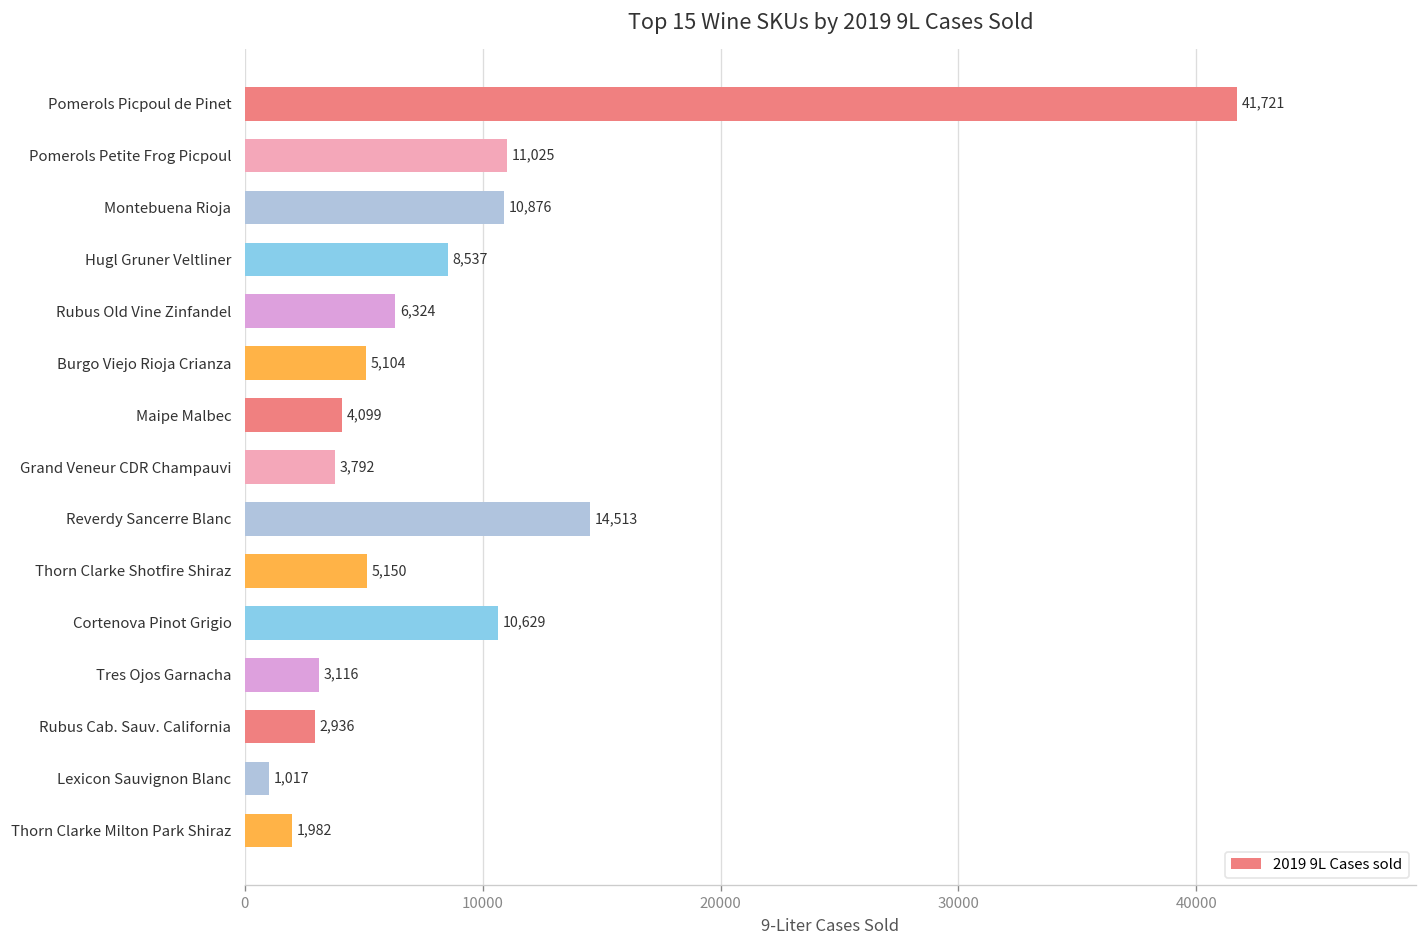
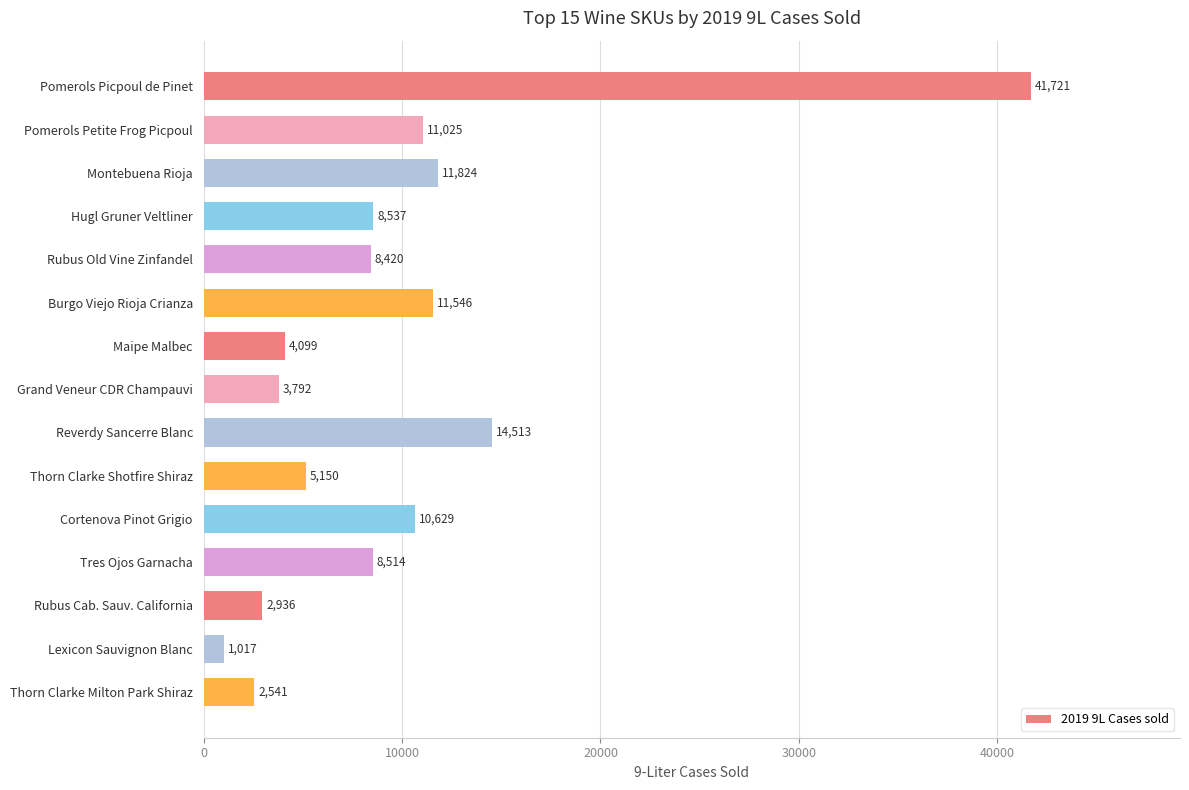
  {
    "Pomerols Picpoul de Pinet": "41,721",
    "Pomerols Petite Frog Picpoul": "11,025",
-   "Montebuena Rioja": "10,876",
+   "Montebuena Rioja": "11,824",
    "Hugl Gruner Veltliner": "8,537",
-   "Rubus Old Vine Zinfandel": "6,324",
-   "Burgo Viejo Rioja Crianza": "5,104",
+   "Rubus Old Vine Zinfandel": "8,420",
+   "Burgo Viejo Rioja Crianza": "11,546",
    "Maipe Malbec": "4,099",
    "Grand Veneur CDR Champauvi": "3,792",
    "Reverdy Sancerre Blanc": "14,513",
    "Thorn Clarke Shotfire Shiraz": "5,150",
    "Cortenova Pinot Grigio": "10,629",
-   "Tres Ojos Garnacha": "3,116",
+   "Tres Ojos Garnacha": "8,514",
    "Rubus Cab. Sauv. California": "2,936",
    "Lexicon Sauvignon Blanc": "1,017",
-   "Thorn Clarke Milton Park Shiraz": "1,982"
+   "Thorn Clarke Milton Park Shiraz": "2,541"
  }
